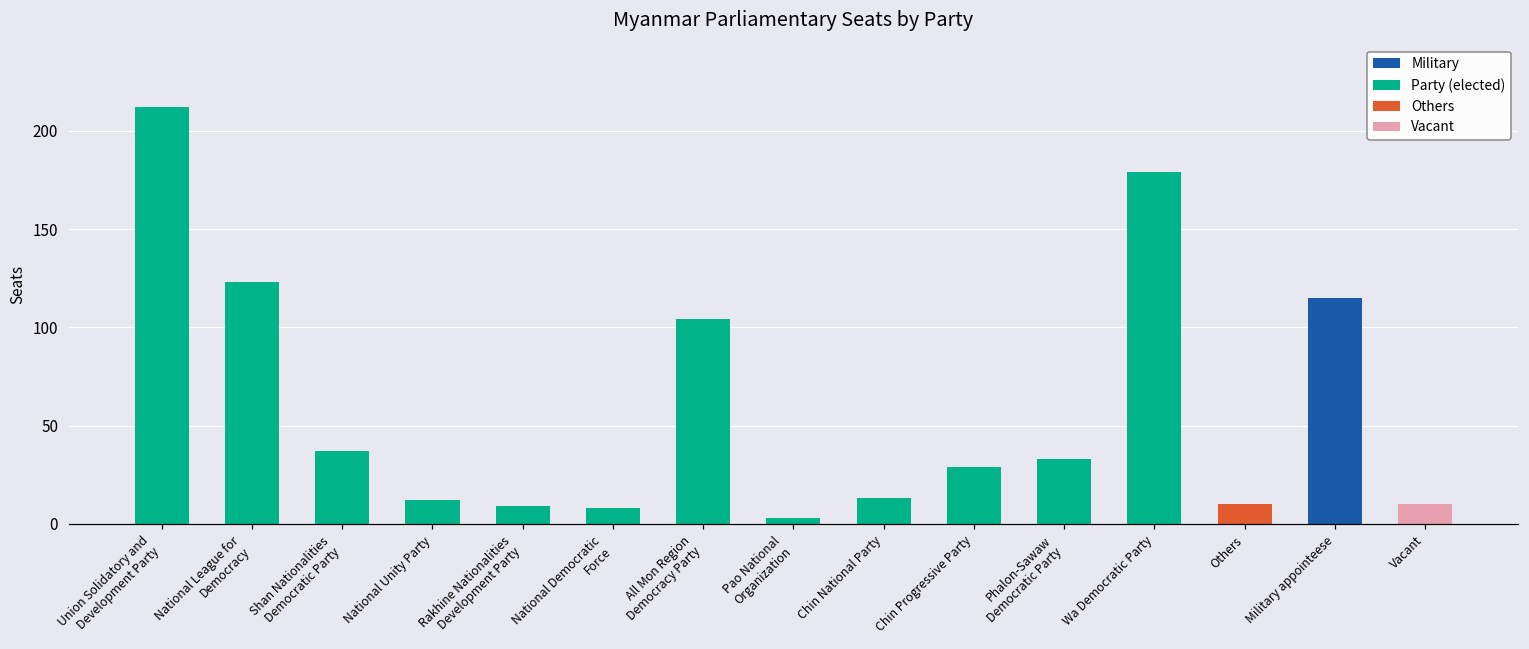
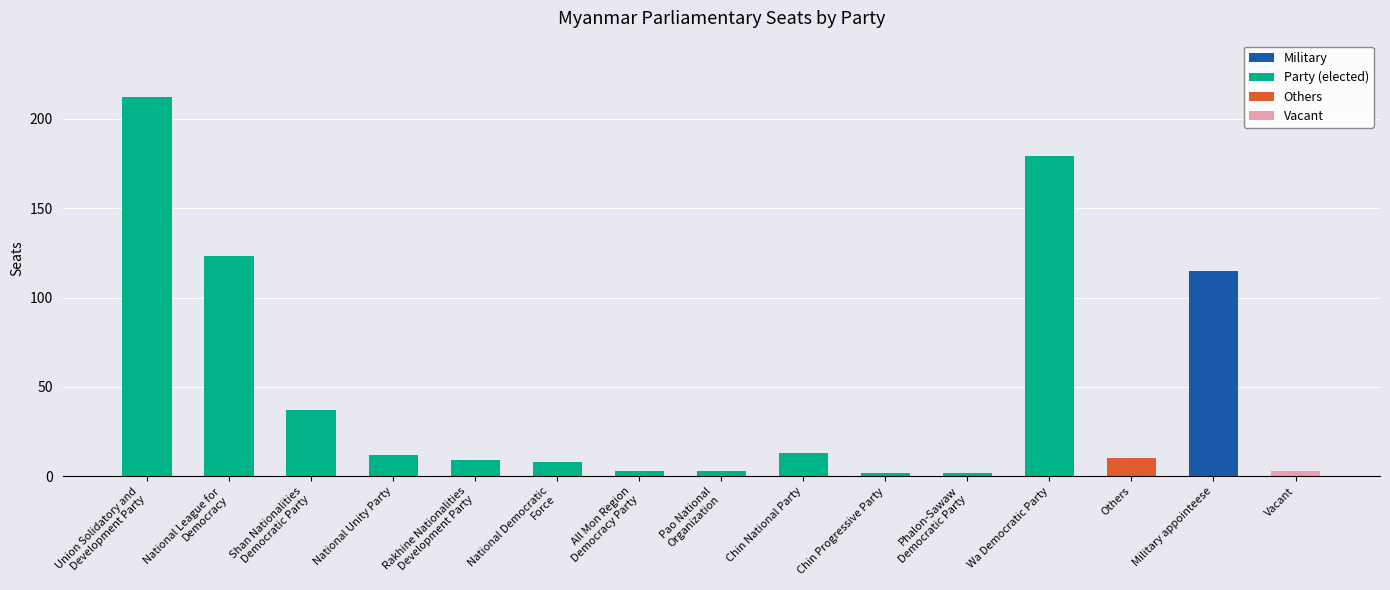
  {
    "Union Solidatory and Development Party": 212,
    "National League for Democracy": 123,
    "Shan Nationalities Democratic Party": 37,
    "National Unity Party": 12,
    "Rakhine Nationalities Development Party": 9,
    "National Democratic Force": 8,
-   "All Mon Region Democracy Party": 104,
+   "All Mon Region Democracy Party": 3,
    "Pao National Organization": 3,
    "Chin National Party": 13,
-   "Chin Progressive Party": 29,
-   "Phalon-Sawaw Democratic Party": 33,
+   "Chin Progressive Party": 2,
+   "Phalon-Sawaw Democratic Party": 2,
    "Wa Democratic Party": 179,
    "Others": 10,
    "Military appointeese": 115,
-   "Vacant": 10
+   "Vacant": 3
  }
